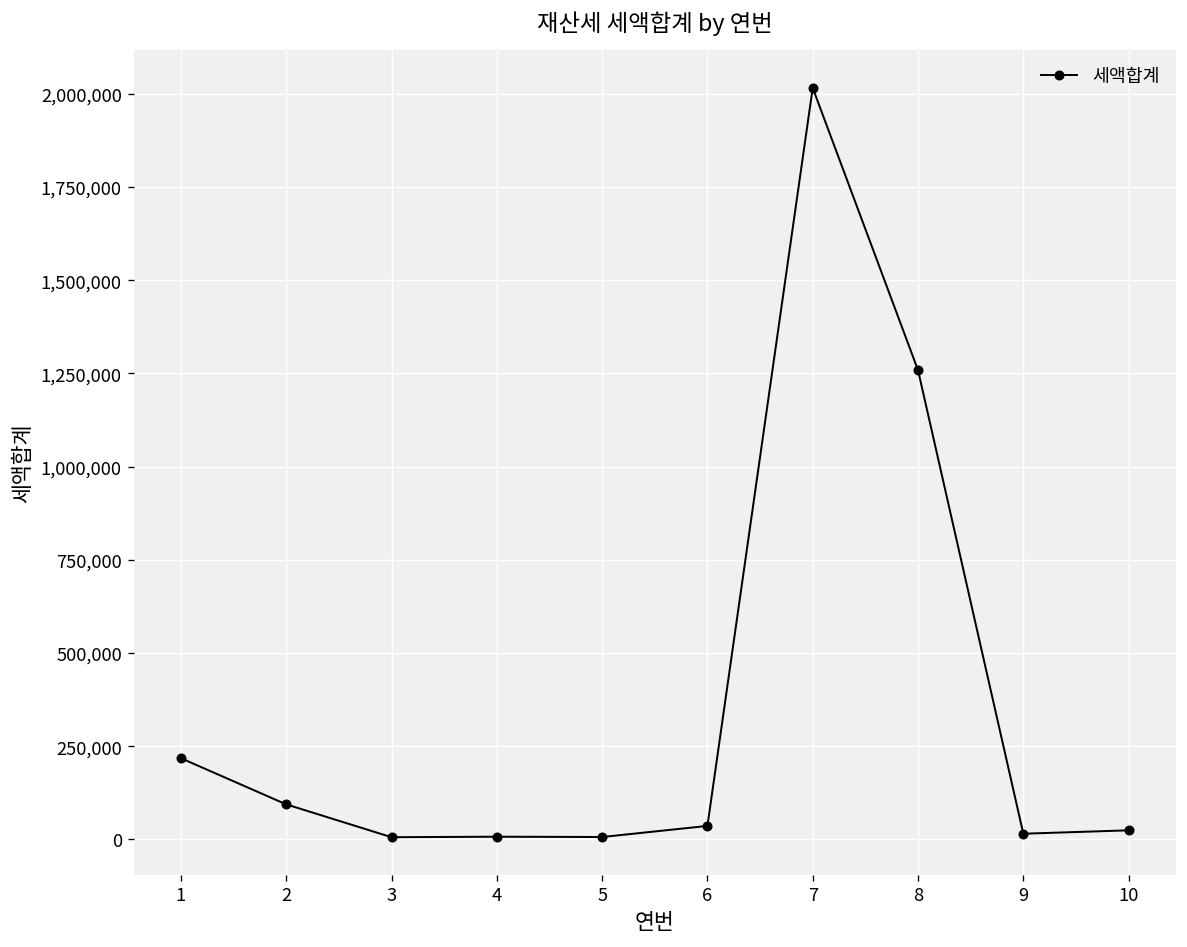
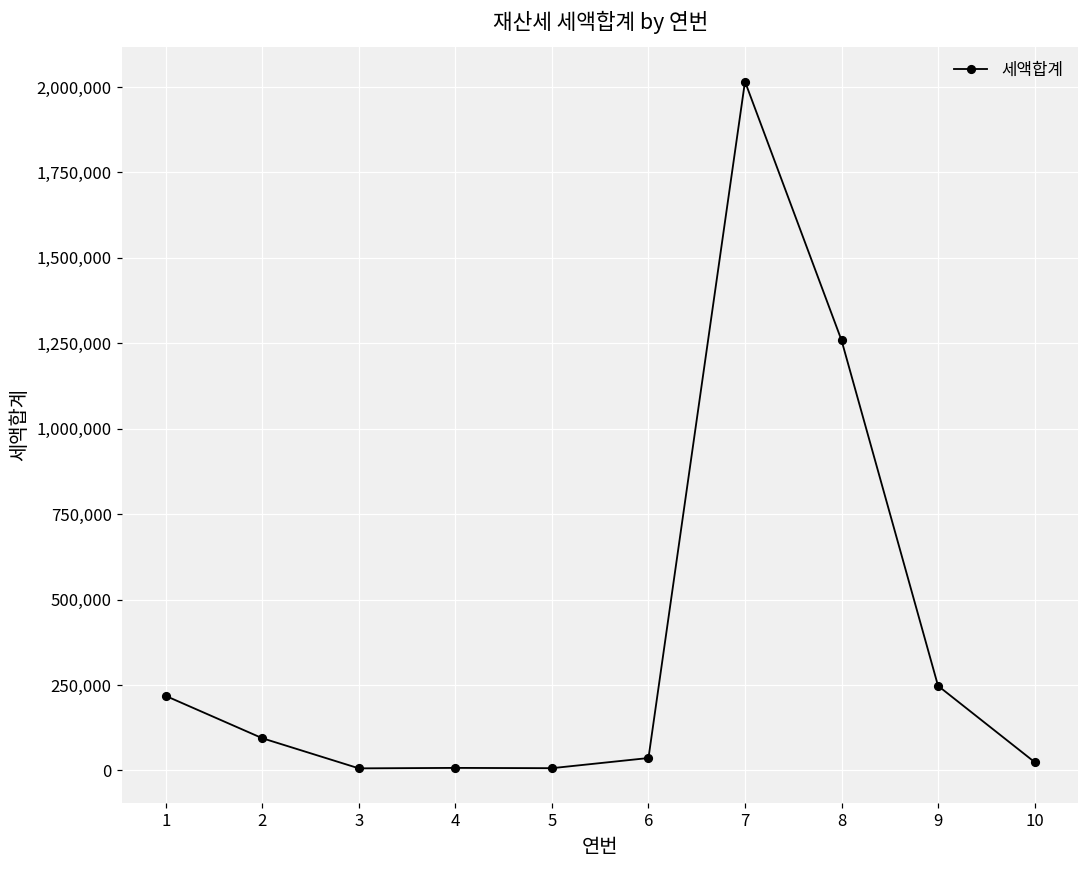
  {
    "1": "220,000",
    "2": "90,000",
    "3": "10,000",
    "4": "10,000",
    "5": "10,000",
    "6": "40,000",
    "7": "2,020,000",
    "8": "1,260,000",
-   "9": "20,000",
+   "9": "250,000",
    "10": "20,000"
  }
